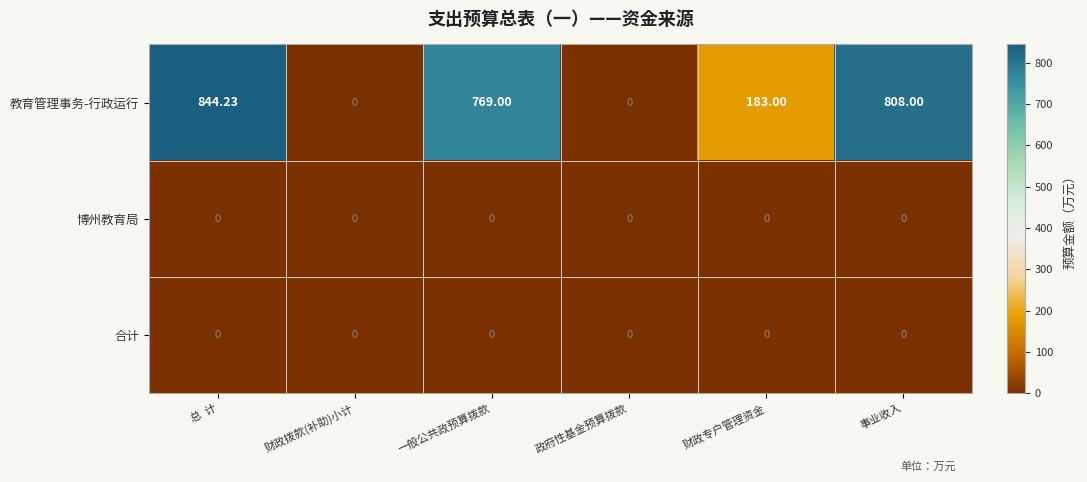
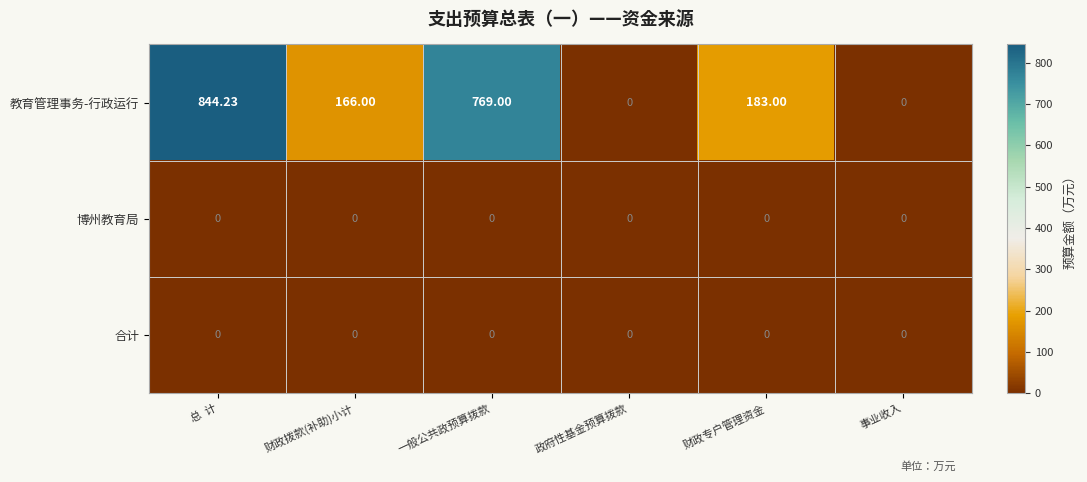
  {
    "教育管理事务-行政运行": {
      "总 计": 844.23,
-     "财政拨款(补助)小计": 0,
+     "财政拨款(补助)小计": 166.00,
      "一般公共政预算拨款": 769.00,
      "政府性基金预算拨款": 0,
      "财政专户管理资金": 183.00,
-     "事业收入": 808.00
+     "事业收入": 0
    },
    "博州教育局": {
      "总 计": 0,
      "财政拨款(补助)小计": 0,
      "一般公共政预算拨款": 0,
      "政府性基金预算拨款": 0,
      "财政专户管理资金": 0,
      "事业收入": 0
    },
    "合计": {
      "总 计": 0,
      "财政拨款(补助)小计": 0,
      "一般公共政预算拨款": 0,
      "政府性基金预算拨款": 0,
      "财政专户管理资金": 0,
      "事业收入": 0
    }
  }
